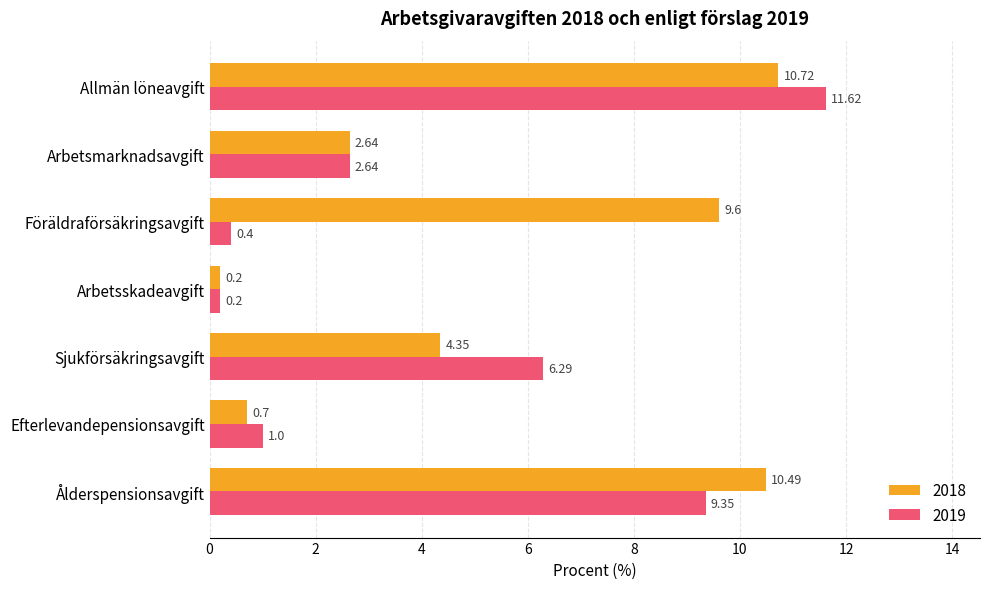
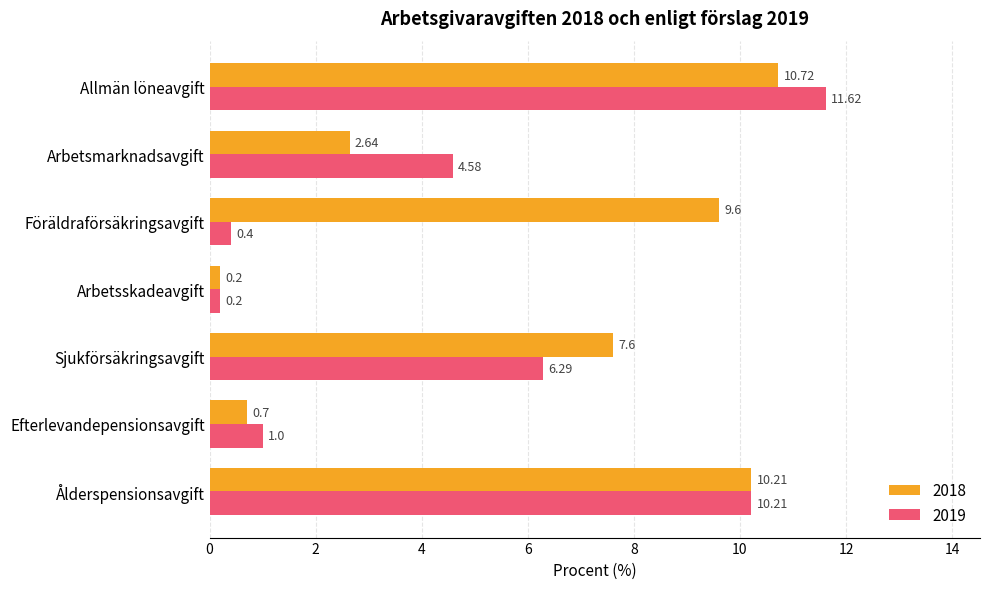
  {
    "2018": {
      "Allmän löneavgift": 10.72,
      "Arbetsmarknadsavgift": 2.64,
      "Föräldraförsäkringsavgift": 9.6,
      "Arbetsskadeavgift": 0.2,
-     "Sjukförsäkringsavgift": 4.35,
+     "Sjukförsäkringsavgift": 7.6,
      "Efterlevandepensionsavgift": 0.7,
-     "Ålderspensionsavgift": 10.49
+     "Ålderspensionsavgift": 10.21
    },
    "2019": {
      "Allmän löneavgift": 11.62,
-     "Arbetsmarknadsavgift": 2.64,
+     "Arbetsmarknadsavgift": 4.58,
      "Föräldraförsäkringsavgift": 0.4,
      "Arbetsskadeavgift": 0.2,
      "Sjukförsäkringsavgift": 6.29,
      "Efterlevandepensionsavgift": 1.0,
-     "Ålderspensionsavgift": 9.35
+     "Ålderspensionsavgift": 10.21
    }
  }
